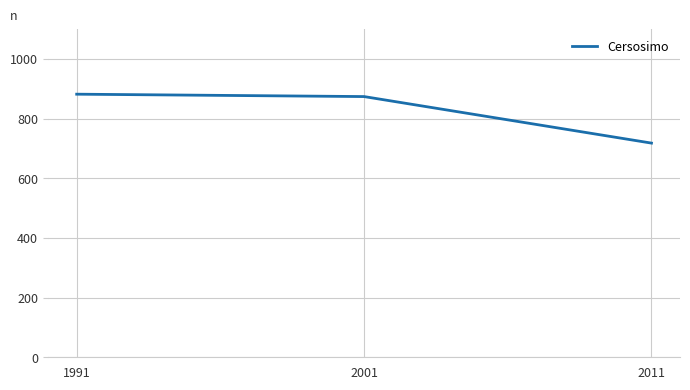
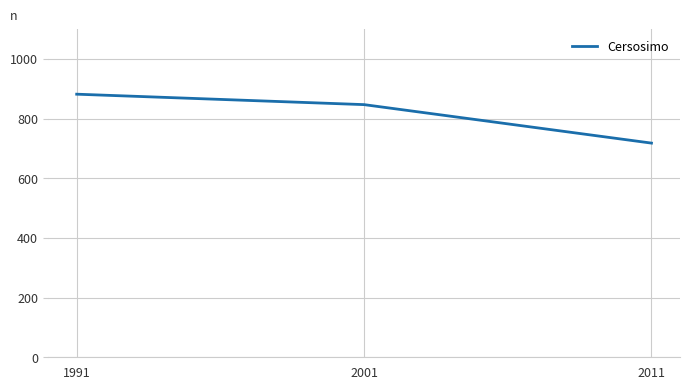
  {
    "1991": 880,
-   "2001": 870,
+   "2001": 850,
    "2011": 720
  }
